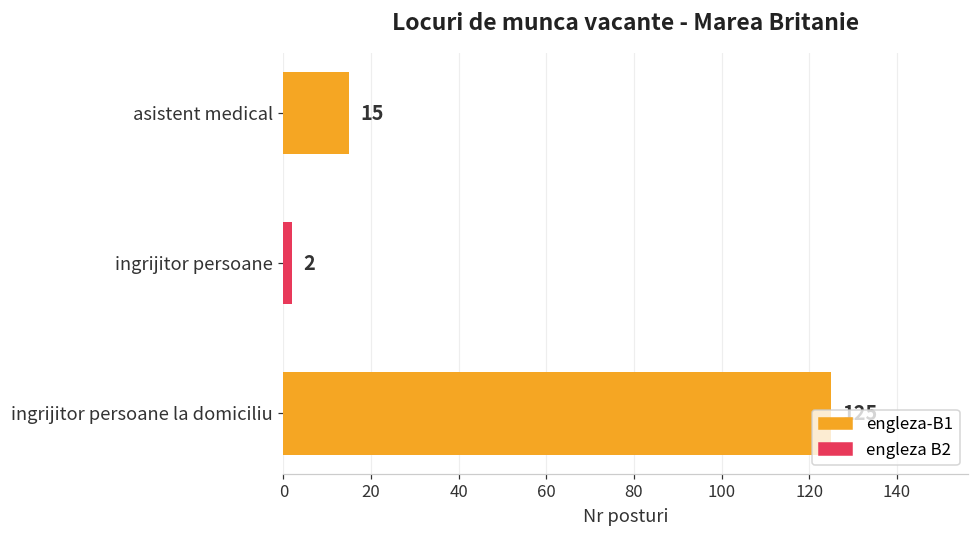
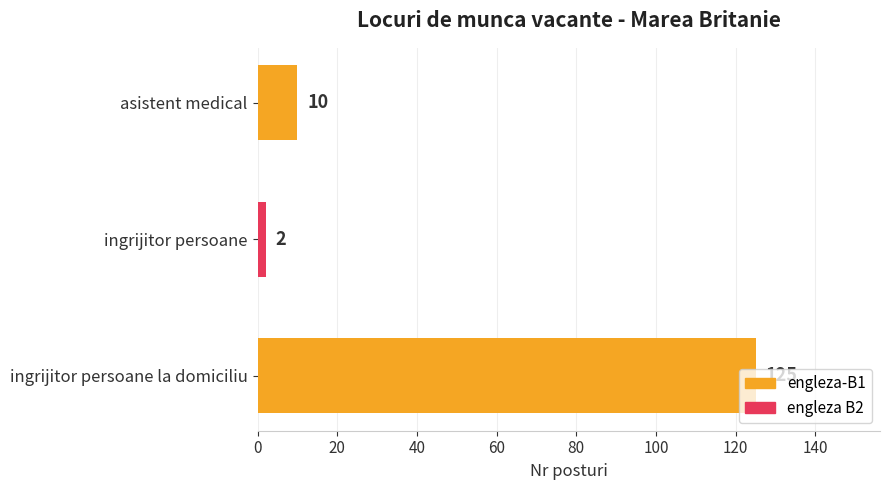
  {
-   "asistent medical": 15,
+   "asistent medical": 10,
    "ingrijitor persoane": 2
  }
